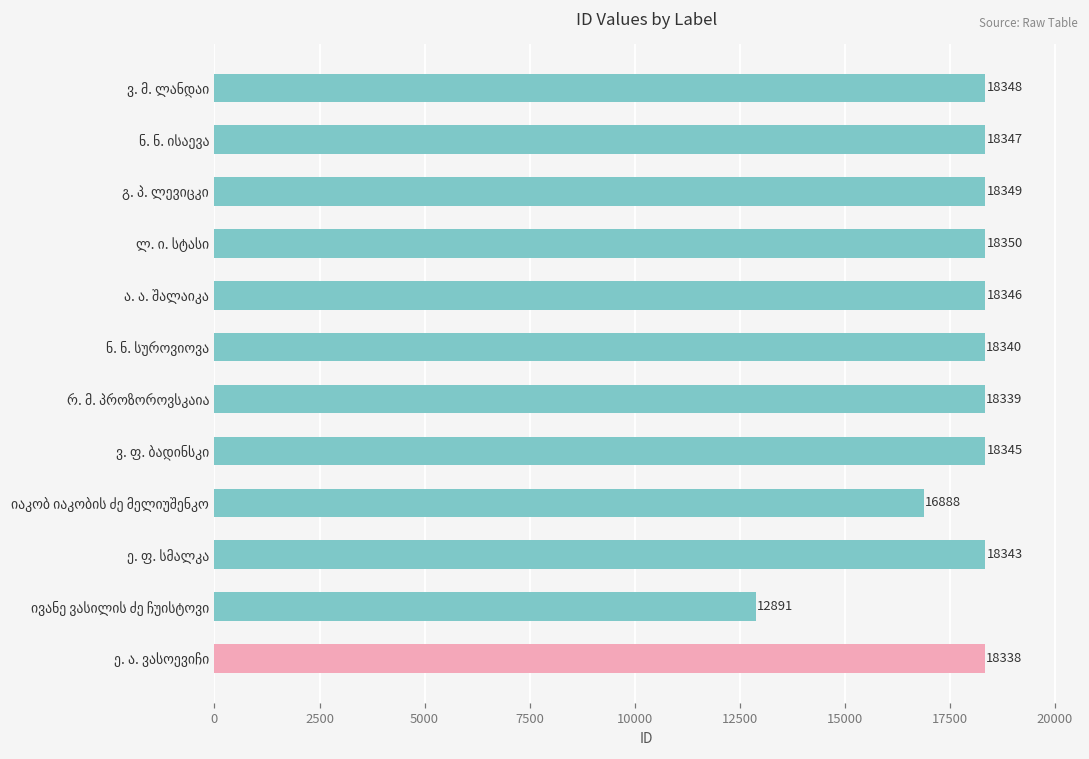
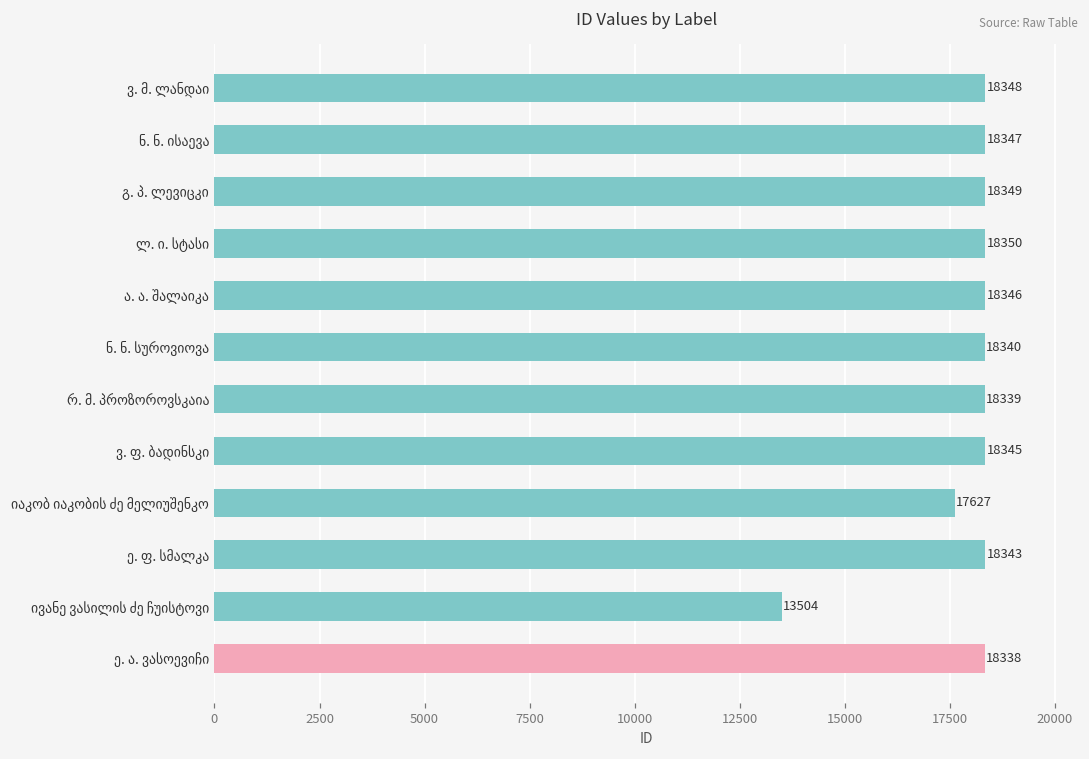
  {
    "ვ. მ. ლანდაი": 18348,
    "ნ. ნ. ისაევა": 18347,
    "გ. პ. ლევიცკი": 18349,
    "ლ. ი. სტასი": 18350,
    "ა. ა. შალაიკა": 18346,
    "ნ. ნ. სუროვიოვა": 18340,
    "რ. მ. პროზოროვსკაია": 18339,
    "ვ. ფ. ბადინსკი": 18345,
-   "იაკობ იაკობის ძე მელიუშენკო": 16888,
+   "იაკობ იაკობის ძე მელიუშენკო": 17627,
    "ე. ფ. სმალკა": 18343,
-   "ივანე ვასილის ძე ჩუისტოვი": 12891,
+   "ივანე ვასილის ძე ჩუისტოვი": 13504,
    "ე. ა. ვასოევიჩი": 18338
  }
